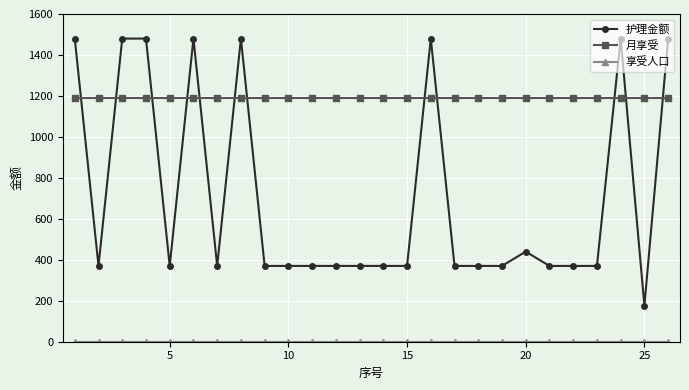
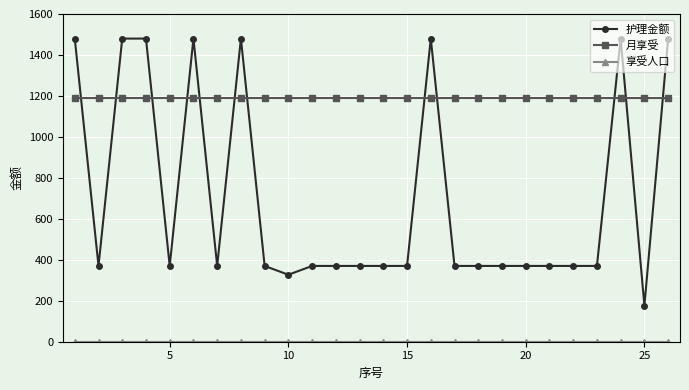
  {
    "护理金额": {
      "5": 370,
-     "10": 370,
+     "10": 330,
      "15": 370,
-     "20": 440,
+     "20": 370,
      "25": 180
    },
    "月享受": {
      "5": 1190,
      "10": 1190,
      "15": 1190,
      "20": 1190,
      "25": 1190
    },
    "享受人口": {
      "5": 0,
      "10": 0,
      "15": 0,
      "20": 0,
      "25": 0
    }
  }
